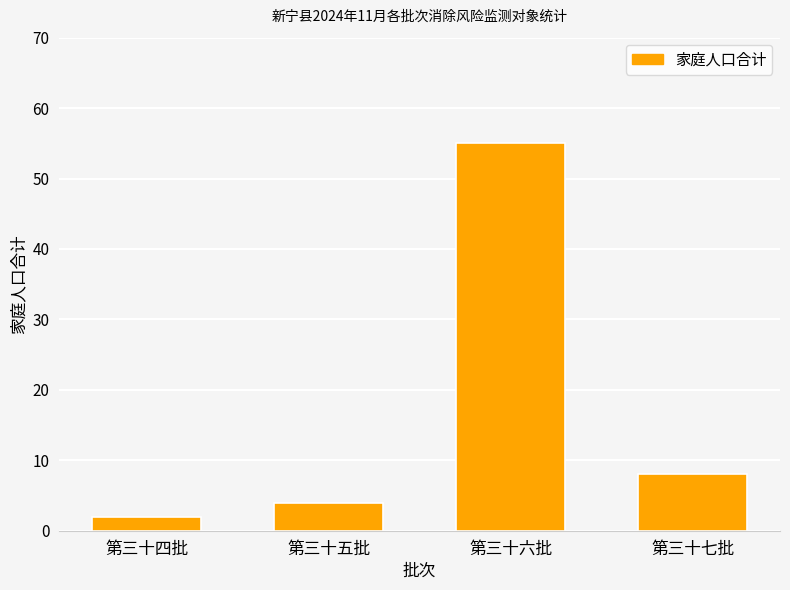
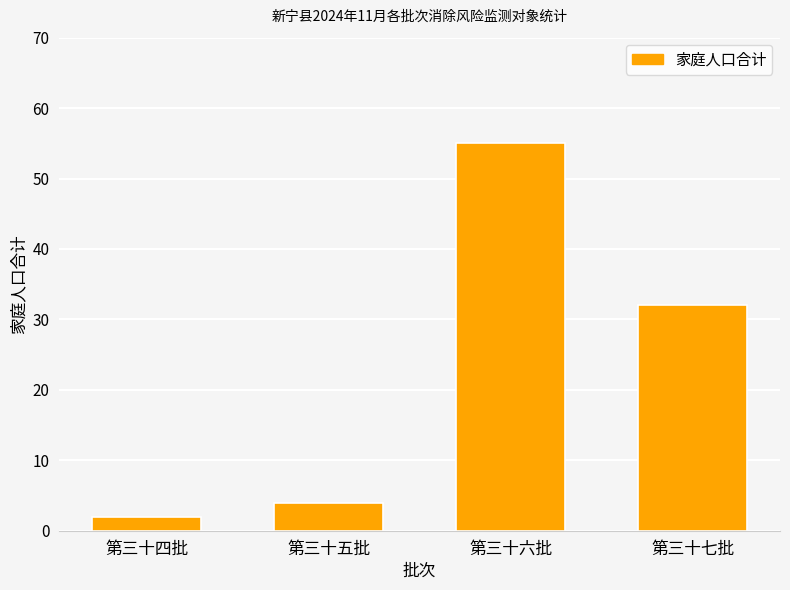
  {
    "第三十四批": 2,
    "第三十五批": 4,
    "第三十六批": 55,
-   "第三十七批": 8
+   "第三十七批": 32
  }
